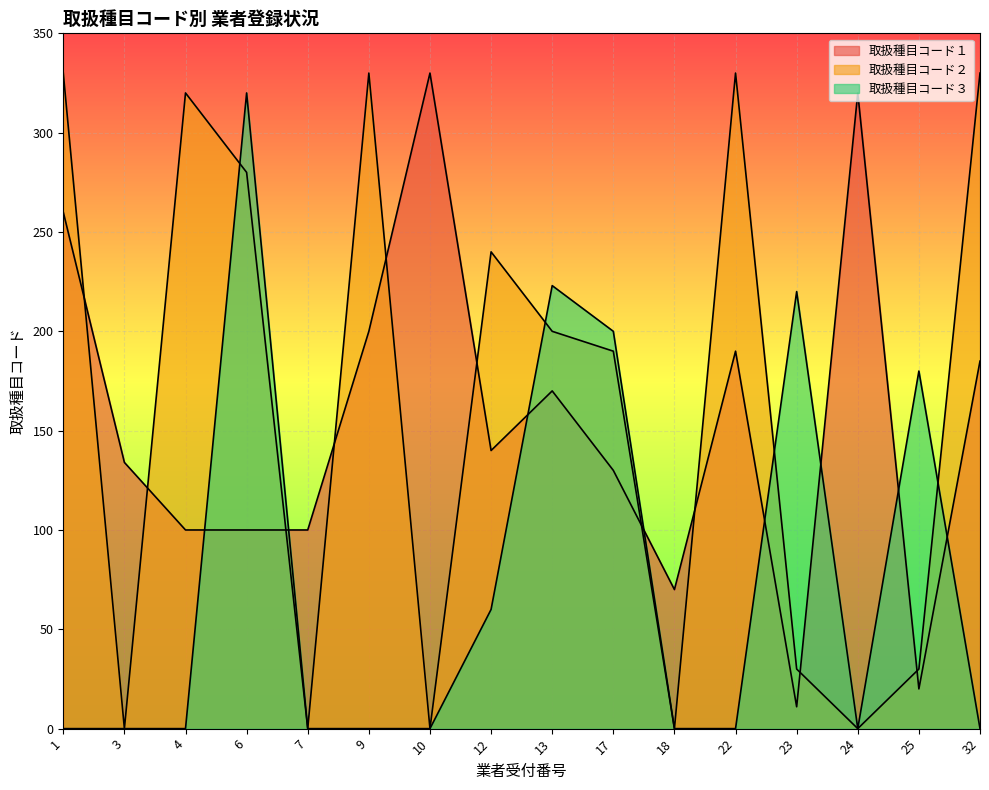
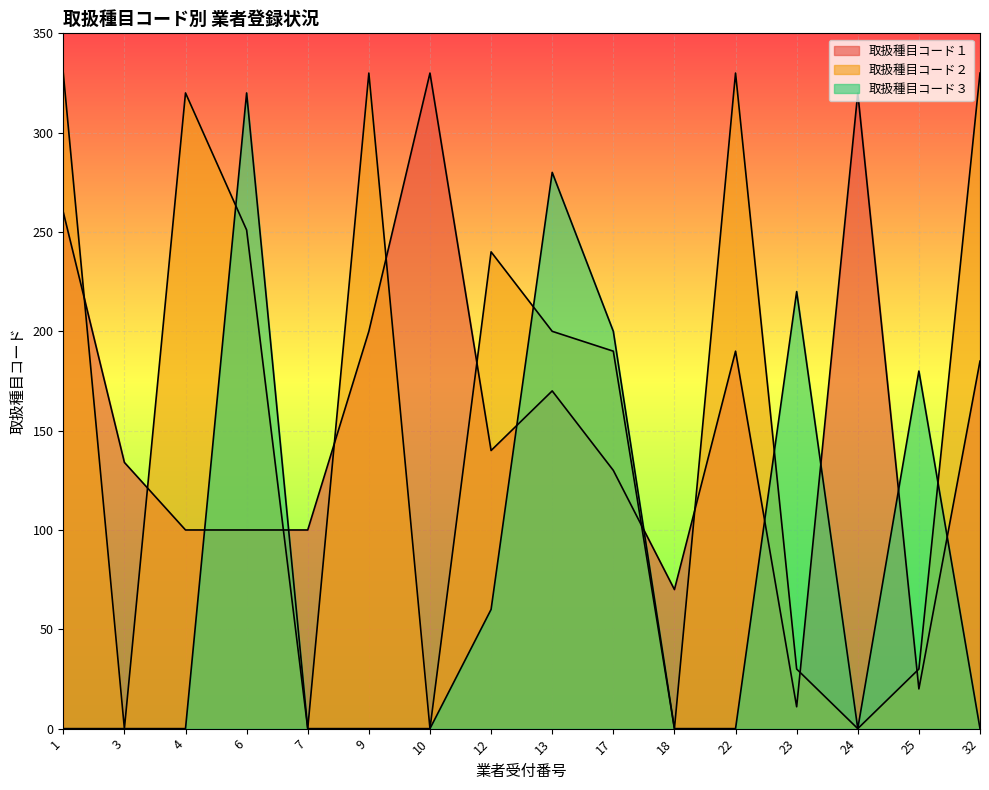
  {
    "取扱種目コード１": {
      "1": 260,
      "3": 134,
      "4": 100,
      "6": 100,
      "7": 100,
      "9": 200,
      "10": 330,
      "12": 140,
      "13": 170,
      "17": 130,
      "18": 70,
      "22": 190,
      "23": 11,
      "25": 20,
      "32": 185
    },
    "取扱種目コード２": {
      "1": 330,
      "4": 320,
-     "6": 280,
+     "6": 251,
      "9": 330,
      "12": 240,
      "13": 200,
      "17": 190,
      "22": 330,
      "23": 30,
      "25": 30,
      "32": 330
    },
    "取扱種目コード３": {
      "1": 0,
      "4": 0,
      "6": 320,
      "9": 0,
      "12": 60,
-     "13": 223,
+     "13": 280,
      "17": 200,
      "22": 0,
      "23": 220,
      "25": 180,
      "32": 0
    }
  }
